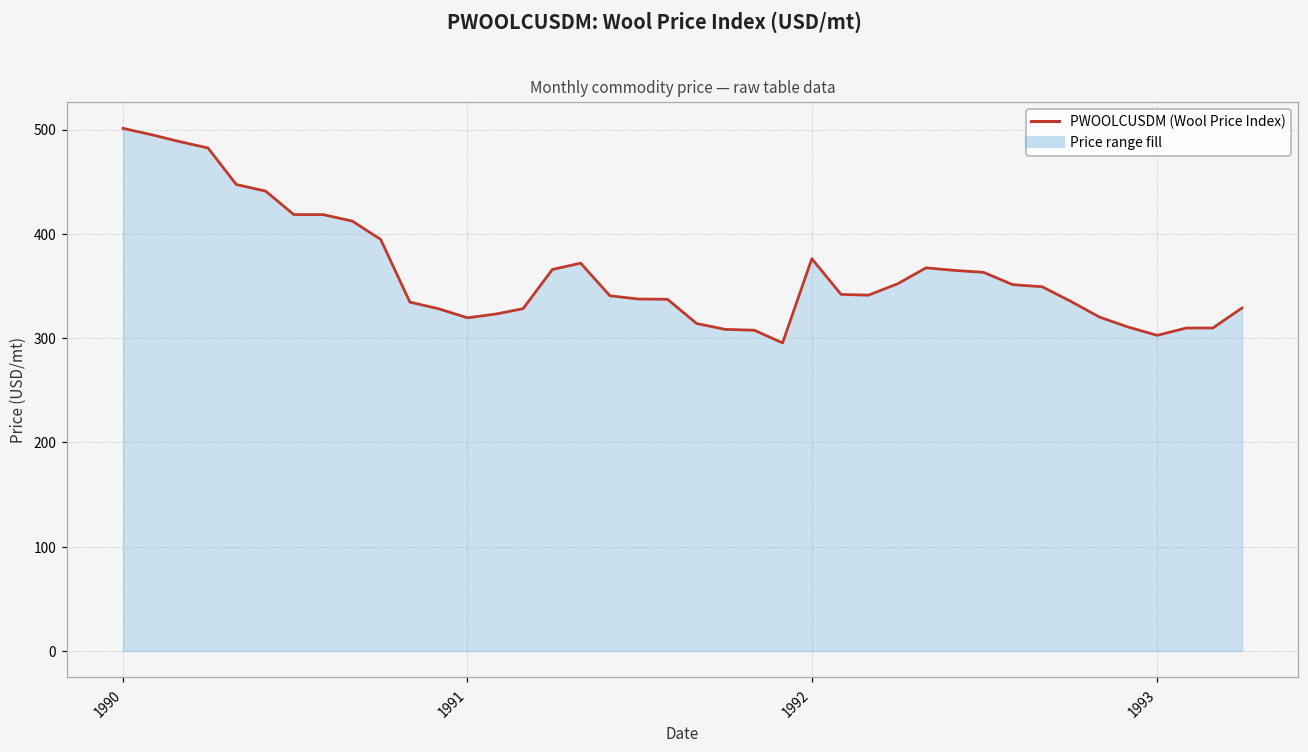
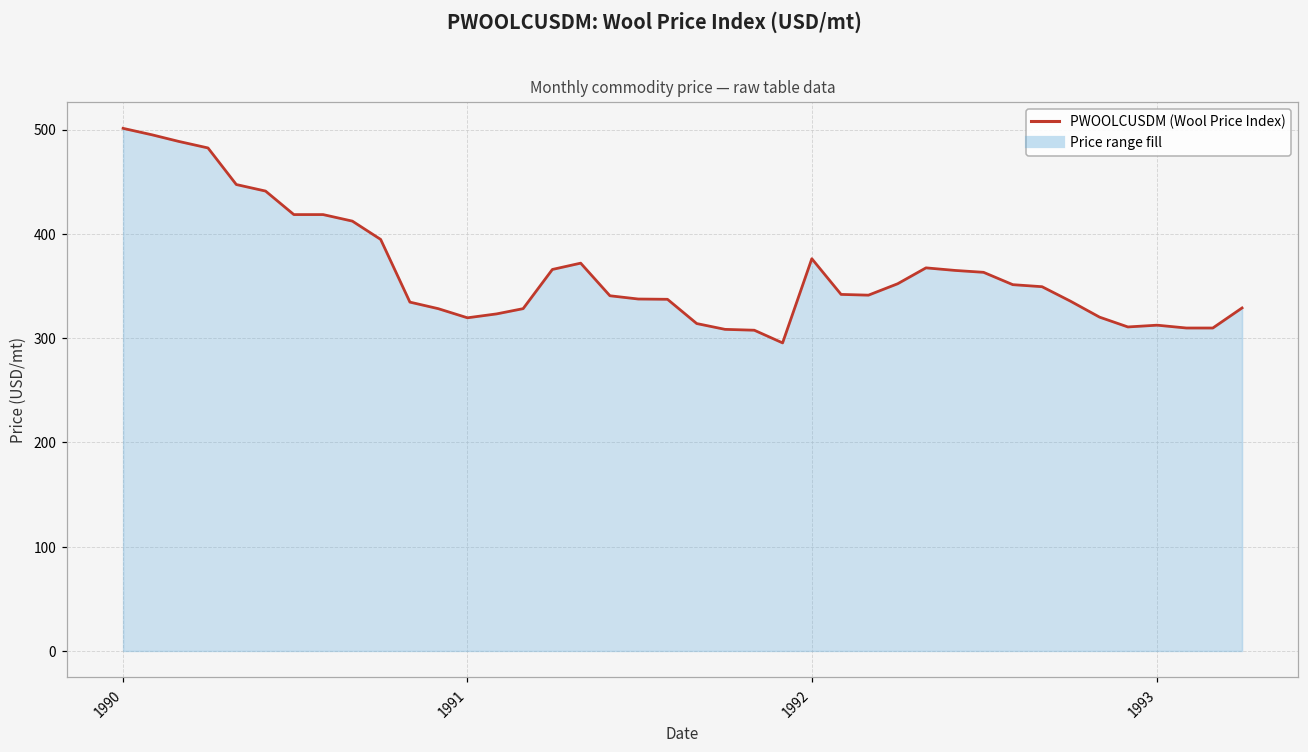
  {
    "1990": 500,
    "1991": 320,
    "1992": 380,
-   "1993": 300
+   "1993": 310
  }
